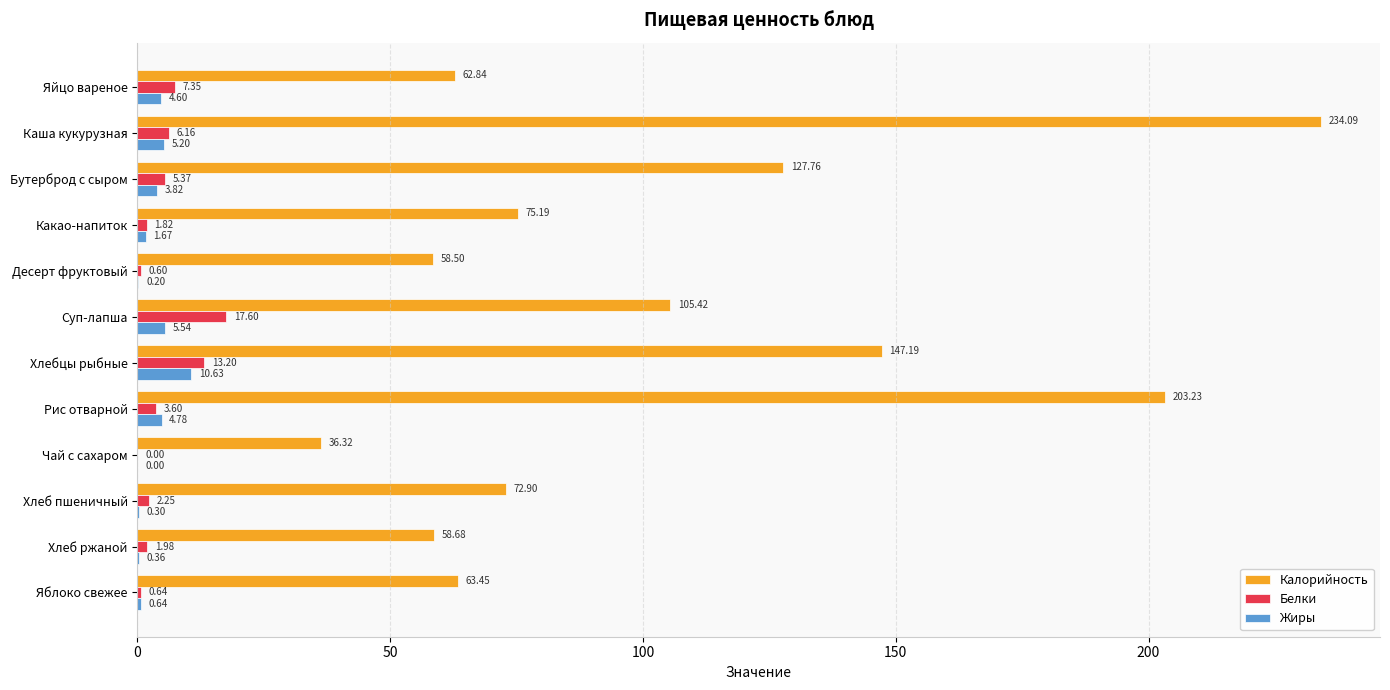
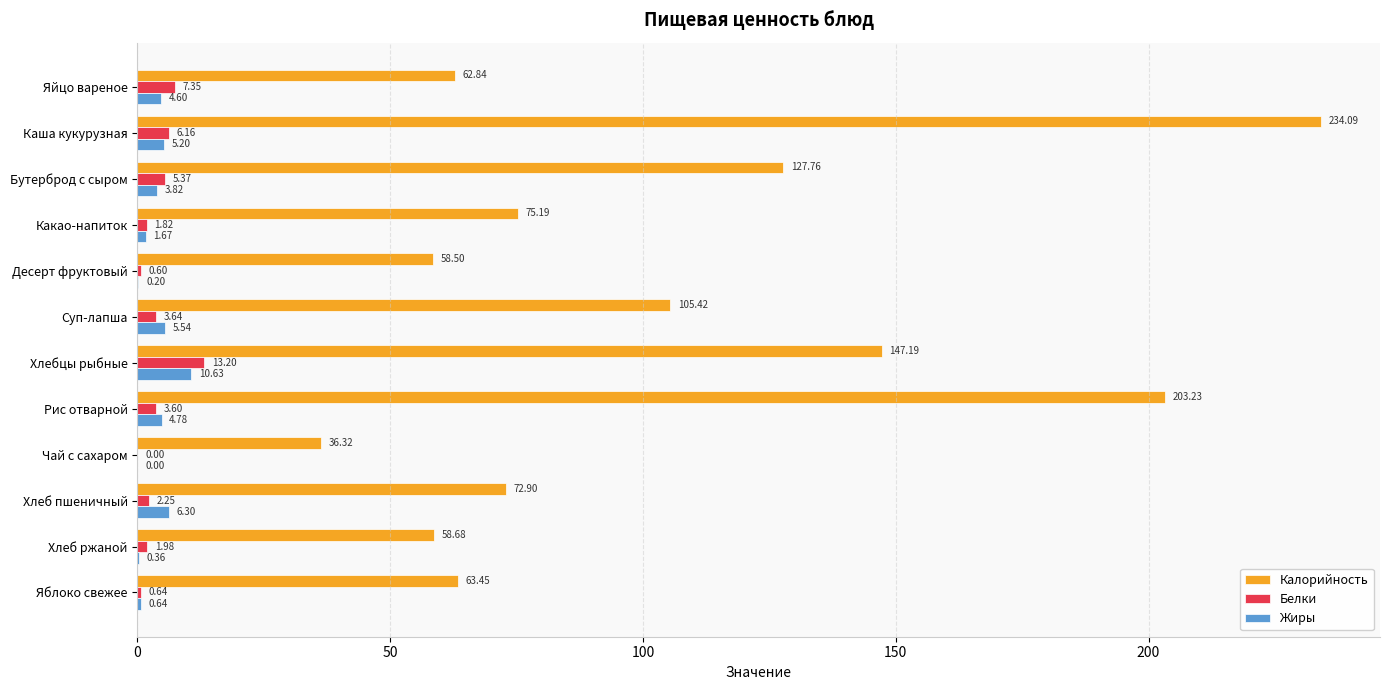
  {
    "Калорийность": {
      "Яйцо вареное": 62.84,
      "Каша кукурузная": 234.09,
      "Бутерброд с сыром": 127.76,
      "Какао-напиток": 75.19,
      "Десерт фруктовый": 58.50,
      "Суп-лапша": 105.42,
      "Хлебцы рыбные": 147.19,
      "Рис отварной": 203.23,
      "Чай с сахаром": 36.32,
      "Хлеб пшеничный": 72.90,
      "Хлеб ржаной": 58.68,
      "Яблоко свежее": 63.45
    },
    "Белки": {
      "Яйцо вареное": 7.35,
      "Каша кукурузная": 6.16,
      "Бутерброд с сыром": 5.37,
      "Какао-напиток": 1.82,
      "Десерт фруктовый": 0.60,
-     "Суп-лапша": 17.60,
+     "Суп-лапша": 3.64,
      "Хлебцы рыбные": 13.20,
      "Рис отварной": 3.60,
      "Чай с сахаром": 0.00,
      "Хлеб пшеничный": 2.25,
      "Хлеб ржаной": 1.98,
      "Яблоко свежее": 0.64
    },
    "Жиры": {
      "Яйцо вареное": 4.60,
      "Каша кукурузная": 5.20,
      "Бутерброд с сыром": 3.82,
      "Какао-напиток": 1.67,
      "Десерт фруктовый": 0.20,
      "Суп-лапша": 5.54,
      "Хлебцы рыбные": 10.63,
      "Рис отварной": 4.78,
      "Чай с сахаром": 0.00,
-     "Хлеб пшеничный": 0.30,
+     "Хлеб пшеничный": 6.30,
      "Хлеб ржаной": 0.36,
      "Яблоко свежее": 0.64
    }
  }
